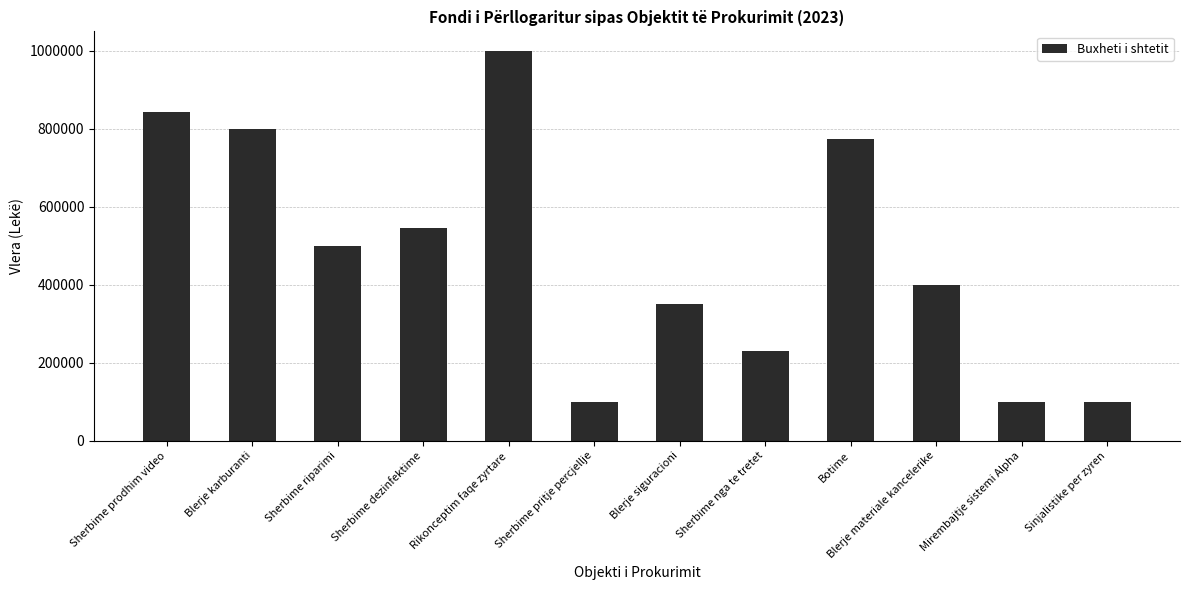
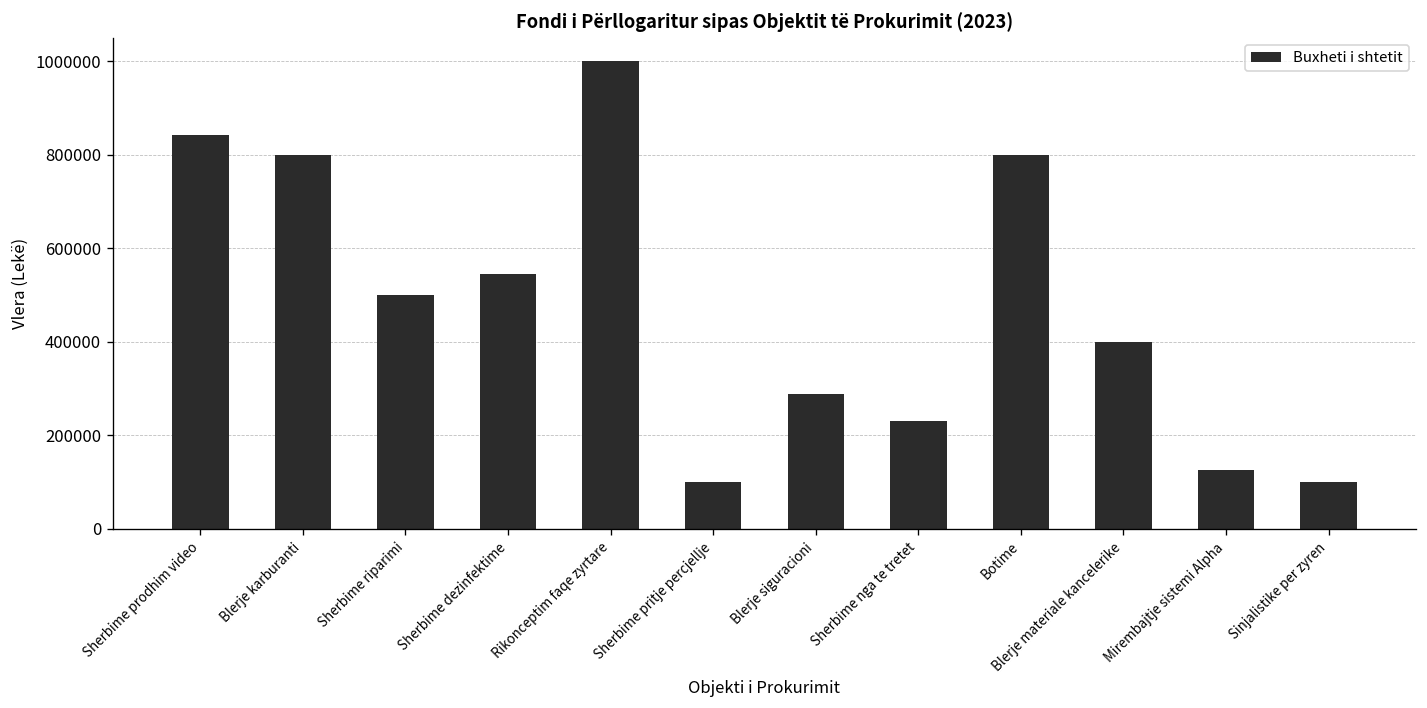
  {
    "Sherbime prodhim video": 840000,
    "Blerje karburanti": 800000,
    "Sherbime riparimi": 500000,
    "Sherbime dezinfektime": 540000,
    "Rikonceptim faqe zyrtare": 1000000,
    "Sherbime pritje percjellje": 100000,
-   "Blerje siguracioni": 350000,
+   "Blerje siguracioni": 290000,
    "Sherbime nga te tretet": 230000,
-   "Botime": 770000,
+   "Botime": 800000,
    "Blerje materiale kancelerike": 400000,
-   "Mirembajtje sistemi Alpha": 100000,
+   "Mirembajtje sistemi Alpha": 130000,
    "Sinjalistike per zyren": 100000
  }
